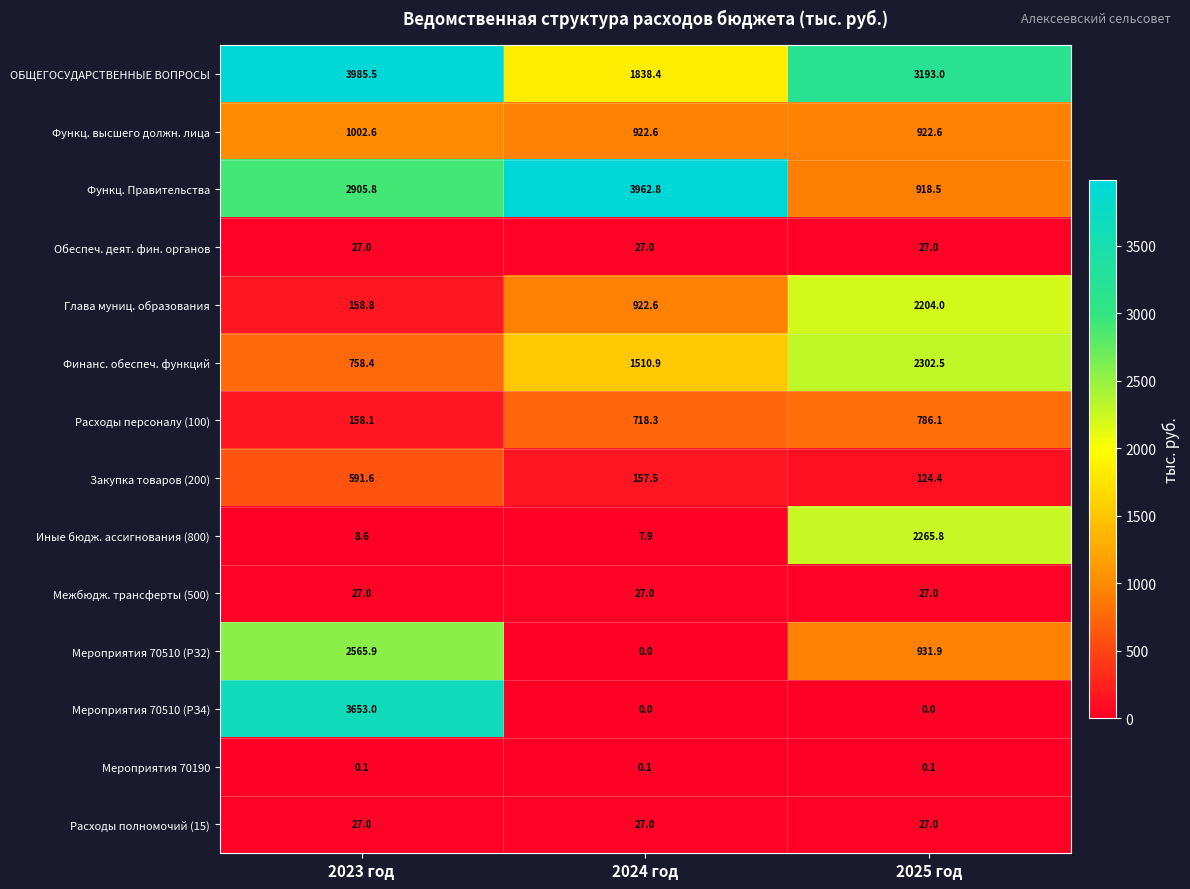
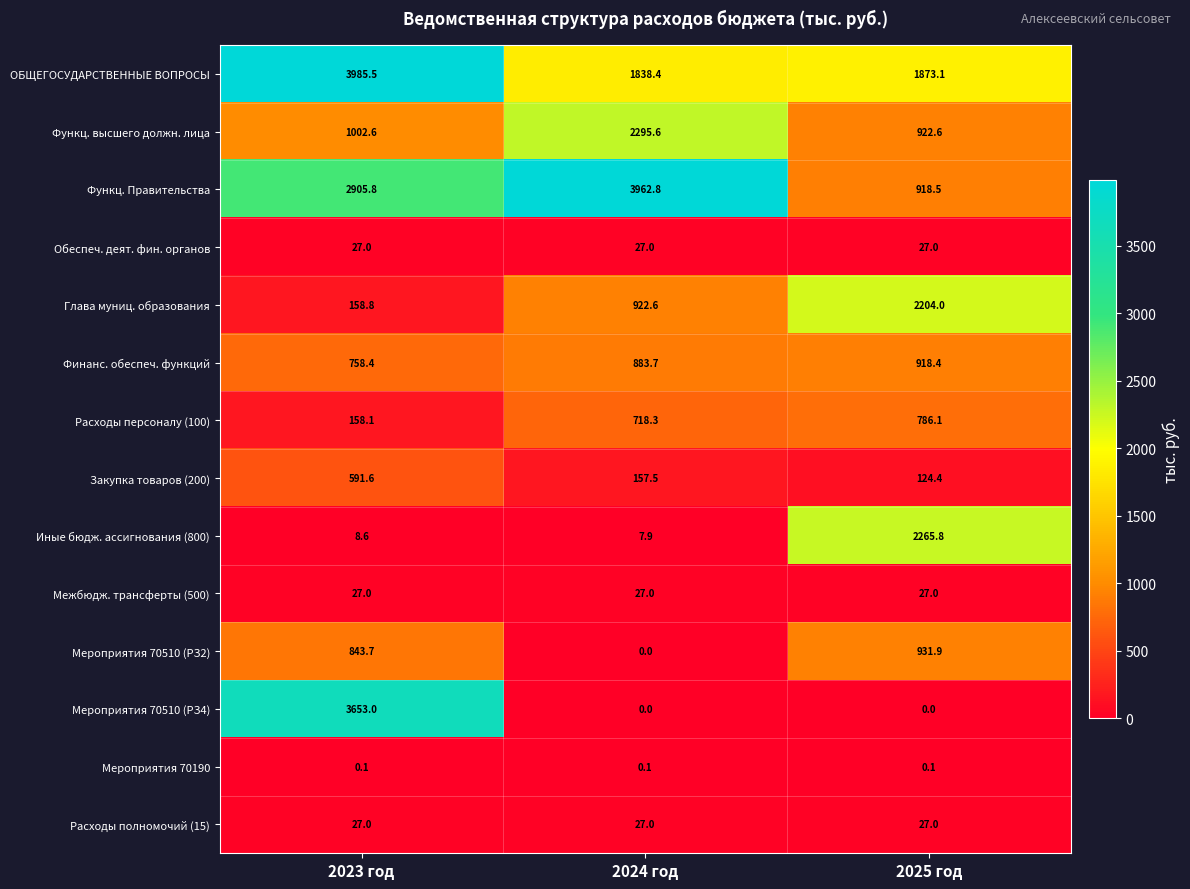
  {
    "ОБЩЕГОСУДАРСТВЕННЫЕ ВОПРОСЫ": {
      "2023 год": 3985.5,
      "2024 год": 1838.4,
-     "2025 год": 3193.0
+     "2025 год": 1873.1
    },
    "Функц. высшего должн. лица": {
      "2023 год": 1002.6,
-     "2024 год": 922.6,
+     "2024 год": 2295.6,
      "2025 год": 922.6
    },
    "Функц. Правительства": {
      "2023 год": 2905.8,
      "2024 год": 3962.8,
      "2025 год": 918.5
    },
    "Обеспеч. деят. фин. органов": {
      "2023 год": 27.0,
      "2024 год": 27.0,
      "2025 год": 27.0
    },
    "Глава муниц. образования": {
      "2023 год": 158.8,
      "2024 год": 922.6,
      "2025 год": 2204.0
    },
    "Финанс. обеспеч. функций": {
      "2023 год": 758.4,
-     "2024 год": 1510.9,
-     "2025 год": 2302.5
+     "2024 год": 883.7,
+     "2025 год": 918.4
    },
    "Расходы персоналу (100)": {
      "2023 год": 158.1,
      "2024 год": 718.3,
      "2025 год": 786.1
    },
    "Закупка товаров (200)": {
      "2023 год": 591.6,
      "2024 год": 157.5,
      "2025 год": 124.4
    },
    "Иные бюдж. ассигнования (800)": {
      "2023 год": 8.6,
      "2024 год": 7.9,
      "2025 год": 2265.8
    },
    "Межбюдж. трансферты (500)": {
      "2023 год": 27.0,
      "2024 год": 27.0,
      "2025 год": 27.0
    },
    "Мероприятия 70510 (РЗ2)": {
-     "2023 год": 2565.9,
+     "2023 год": 843.7,
      "2024 год": 0.0,
      "2025 год": 931.9
    },
    "Мероприятия 70510 (РЗ4)": {
      "2023 год": 3653.0,
      "2024 год": 0.0,
      "2025 год": 0.0
    },
    "Мероприятия 70190": {
      "2023 год": 0.1,
      "2024 год": 0.1,
      "2025 год": 0.1
    },
    "Расходы полномочий (15)": {
      "2023 год": 27.0,
      "2024 год": 27.0,
      "2025 год": 27.0
    }
  }
